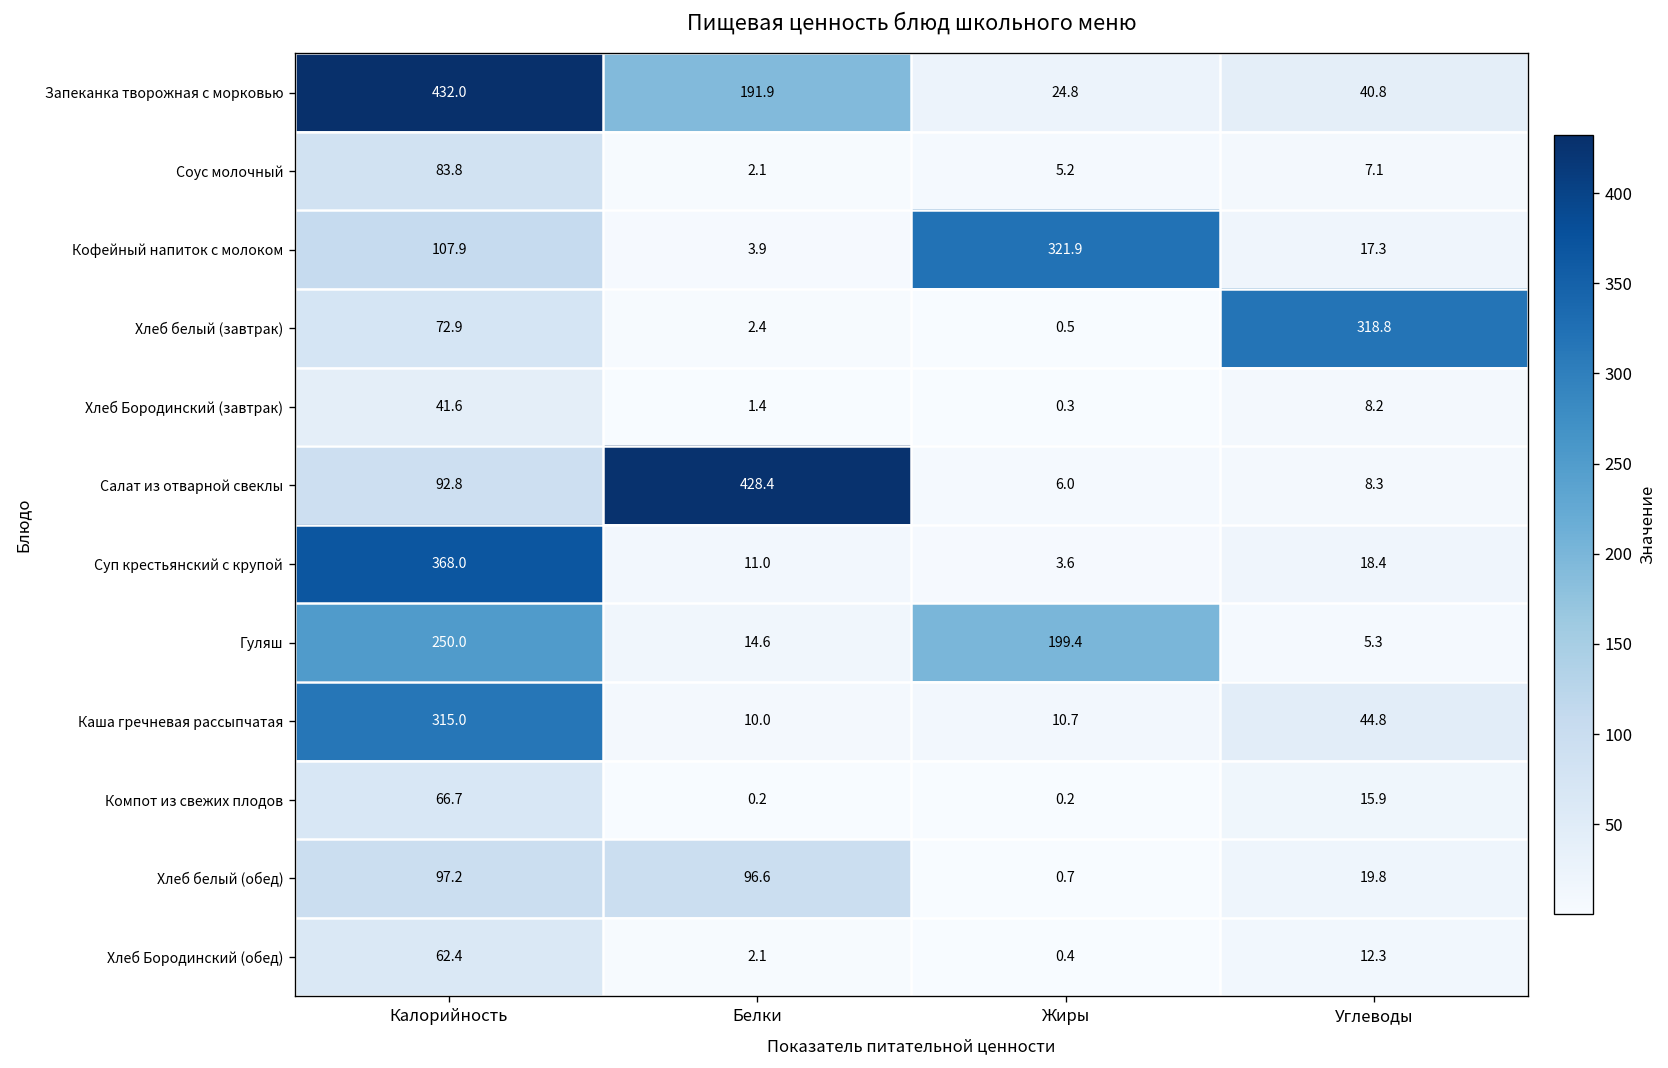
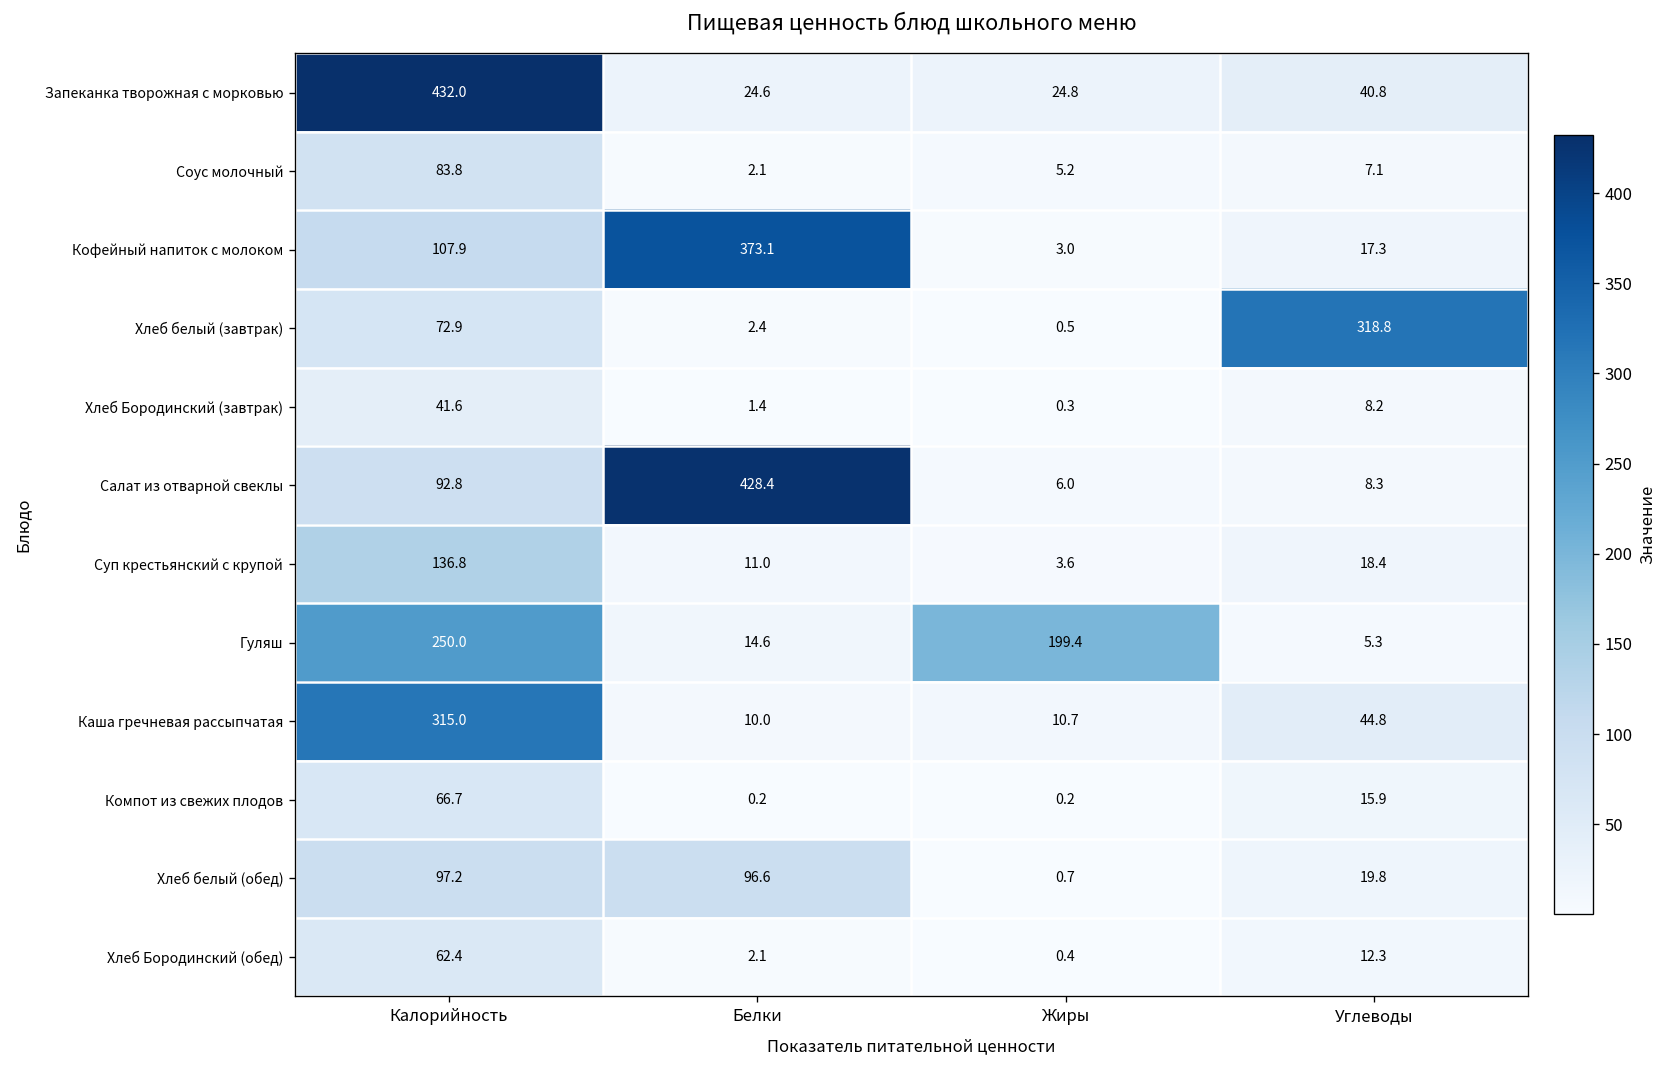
  {
    "Запеканка творожная с морковью": {
      "Калорийность": 432.0,
-     "Белки": 191.9,
+     "Белки": 24.6,
      "Жиры": 24.8,
      "Углеводы": 40.8
    },
    "Соус молочный": {
      "Калорийность": 83.8,
      "Белки": 2.1,
      "Жиры": 5.2,
      "Углеводы": 7.1
    },
    "Кофейный напиток с молоком": {
      "Калорийность": 107.9,
-     "Белки": 3.9,
-     "Жиры": 321.9,
+     "Белки": 373.1,
+     "Жиры": 3.0,
      "Углеводы": 17.3
    },
    "Хлеб белый (завтрак)": {
      "Калорийность": 72.9,
      "Белки": 2.4,
      "Жиры": 0.5,
      "Углеводы": 318.8
    },
    "Хлеб Бородинский (завтрак)": {
      "Калорийность": 41.6,
      "Белки": 1.4,
      "Жиры": 0.3,
      "Углеводы": 8.2
    },
    "Салат из отварной свеклы": {
      "Калорийность": 92.8,
      "Белки": 428.4,
      "Жиры": 6.0,
      "Углеводы": 8.3
    },
    "Суп крестьянский с крупой": {
-     "Калорийность": 368.0,
+     "Калорийность": 136.8,
      "Белки": 11.0,
      "Жиры": 3.6,
      "Углеводы": 18.4
    },
    "Гуляш": {
      "Калорийность": 250.0,
      "Белки": 14.6,
      "Жиры": 199.4,
      "Углеводы": 5.3
    },
    "Каша гречневая рассыпчатая": {
      "Калорийность": 315.0,
      "Белки": 10.0,
      "Жиры": 10.7,
      "Углеводы": 44.8
    },
    "Компот из свежих плодов": {
      "Калорийность": 66.7,
      "Белки": 0.2,
      "Жиры": 0.2,
      "Углеводы": 15.9
    },
    "Хлеб белый (обед)": {
      "Калорийность": 97.2,
      "Белки": 96.6,
      "Жиры": 0.7,
      "Углеводы": 19.8
    },
    "Хлеб Бородинский (обед)": {
      "Калорийность": 62.4,
      "Белки": 2.1,
      "Жиры": 0.4,
      "Углеводы": 12.3
    }
  }
